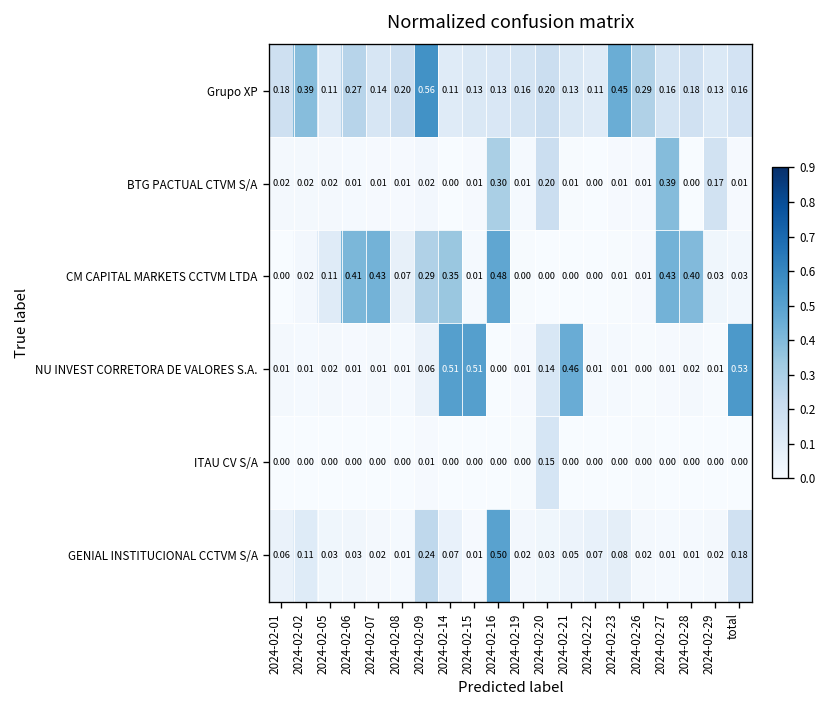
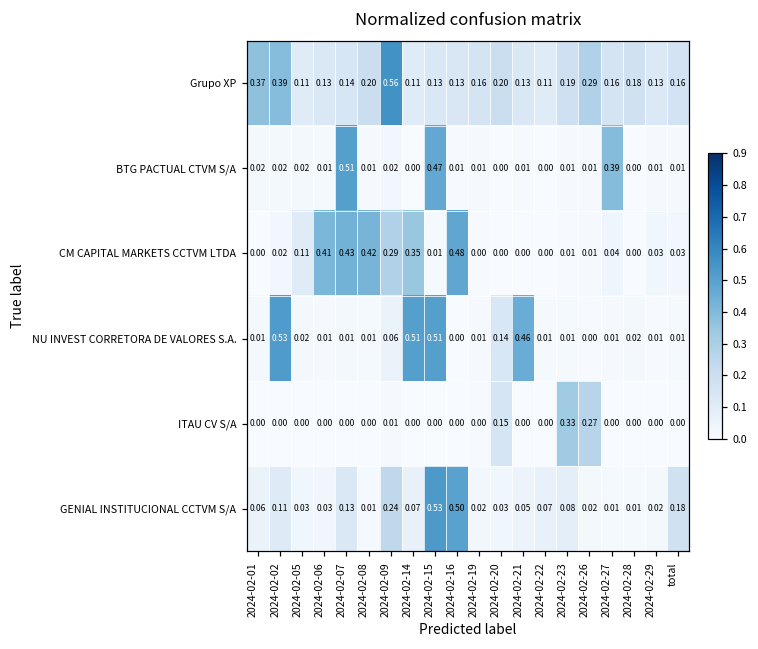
  {
    "Grupo XP": {
-     "2024-02-01": 0.18,
+     "2024-02-01": 0.37,
      "2024-02-02": 0.39,
      "2024-02-05": 0.11,
-     "2024-02-06": 0.27,
+     "2024-02-06": 0.13,
      "2024-02-07": 0.14,
      "2024-02-08": 0.20,
      "2024-02-09": 0.56,
      "2024-02-14": 0.11,
      "2024-02-15": 0.13,
      "2024-02-16": 0.13,
      "2024-02-19": 0.16,
      "2024-02-20": 0.20,
      "2024-02-21": 0.13,
      "2024-02-22": 0.11,
-     "2024-02-23": 0.45,
+     "2024-02-23": 0.19,
      "2024-02-26": 0.29,
      "2024-02-27": 0.16,
      "2024-02-28": 0.18,
      "2024-02-29": 0.13,
      "total": 0.16
    },
    "BTG PACTUAL CTVM S/A": {
      "2024-02-01": 0.02,
      "2024-02-02": 0.02,
      "2024-02-05": 0.02,
      "2024-02-06": 0.01,
-     "2024-02-07": 0.01,
+     "2024-02-07": 0.51,
      "2024-02-08": 0.01,
      "2024-02-09": 0.02,
      "2024-02-14": 0.00,
-     "2024-02-15": 0.01,
-     "2024-02-16": 0.30,
+     "2024-02-15": 0.47,
+     "2024-02-16": 0.01,
      "2024-02-19": 0.01,
-     "2024-02-20": 0.20,
+     "2024-02-20": 0.00,
      "2024-02-21": 0.01,
      "2024-02-22": 0.00,
      "2024-02-23": 0.01,
      "2024-02-26": 0.01,
      "2024-02-27": 0.39,
      "2024-02-28": 0.00,
-     "2024-02-29": 0.17,
+     "2024-02-29": 0.01,
      "total": 0.01
    },
    "CM CAPITAL MARKETS CCTVM LTDA": {
      "2024-02-01": 0.00,
      "2024-02-02": 0.02,
      "2024-02-05": 0.11,
      "2024-02-06": 0.41,
      "2024-02-07": 0.43,
-     "2024-02-08": 0.07,
+     "2024-02-08": 0.42,
      "2024-02-09": 0.29,
      "2024-02-14": 0.35,
      "2024-02-15": 0.01,
      "2024-02-16": 0.48,
      "2024-02-19": 0.00,
      "2024-02-20": 0.00,
      "2024-02-21": 0.00,
      "2024-02-22": 0.00,
      "2024-02-23": 0.01,
      "2024-02-26": 0.01,
-     "2024-02-27": 0.43,
-     "2024-02-28": 0.40,
+     "2024-02-27": 0.04,
+     "2024-02-28": 0.00,
      "2024-02-29": 0.03,
      "total": 0.03
    },
    "NU INVEST CORRETORA DE VALORES S.A.": {
      "2024-02-01": 0.01,
-     "2024-02-02": 0.01,
+     "2024-02-02": 0.53,
      "2024-02-05": 0.02,
      "2024-02-06": 0.01,
      "2024-02-07": 0.01,
      "2024-02-08": 0.01,
      "2024-02-09": 0.06,
      "2024-02-14": 0.51,
      "2024-02-15": 0.51,
      "2024-02-16": 0.00,
      "2024-02-19": 0.01,
      "2024-02-20": 0.14,
      "2024-02-21": 0.46,
      "2024-02-22": 0.01,
      "2024-02-23": 0.01,
      "2024-02-26": 0.00,
      "2024-02-27": 0.01,
      "2024-02-28": 0.02,
      "2024-02-29": 0.01,
-     "total": 0.53
+     "total": 0.01
    },
    "ITAU CV S/A": {
      "2024-02-01": 0.00,
      "2024-02-02": 0.00,
      "2024-02-05": 0.00,
      "2024-02-06": 0.00,
      "2024-02-07": 0.00,
      "2024-02-08": 0.00,
      "2024-02-09": 0.01,
      "2024-02-14": 0.00,
      "2024-02-15": 0.00,
      "2024-02-16": 0.00,
      "2024-02-19": 0.00,
      "2024-02-20": 0.15,
      "2024-02-21": 0.00,
      "2024-02-22": 0.00,
-     "2024-02-23": 0.00,
-     "2024-02-26": 0.00,
+     "2024-02-23": 0.33,
+     "2024-02-26": 0.27,
      "2024-02-27": 0.00,
      "2024-02-28": 0.00,
      "2024-02-29": 0.00,
      "total": 0.00
    },
    "GENIAL INSTITUCIONAL CCTVM S/A": {
      "2024-02-01": 0.06,
      "2024-02-02": 0.11,
      "2024-02-05": 0.03,
      "2024-02-06": 0.03,
-     "2024-02-07": 0.02,
+     "2024-02-07": 0.13,
      "2024-02-08": 0.01,
      "2024-02-09": 0.24,
      "2024-02-14": 0.07,
-     "2024-02-15": 0.01,
+     "2024-02-15": 0.53,
      "2024-02-16": 0.50,
      "2024-02-19": 0.02,
      "2024-02-20": 0.03,
      "2024-02-21": 0.05,
      "2024-02-22": 0.07,
      "2024-02-23": 0.08,
      "2024-02-26": 0.02,
      "2024-02-27": 0.01,
      "2024-02-28": 0.01,
      "2024-02-29": 0.02,
      "total": 0.18
    }
  }
